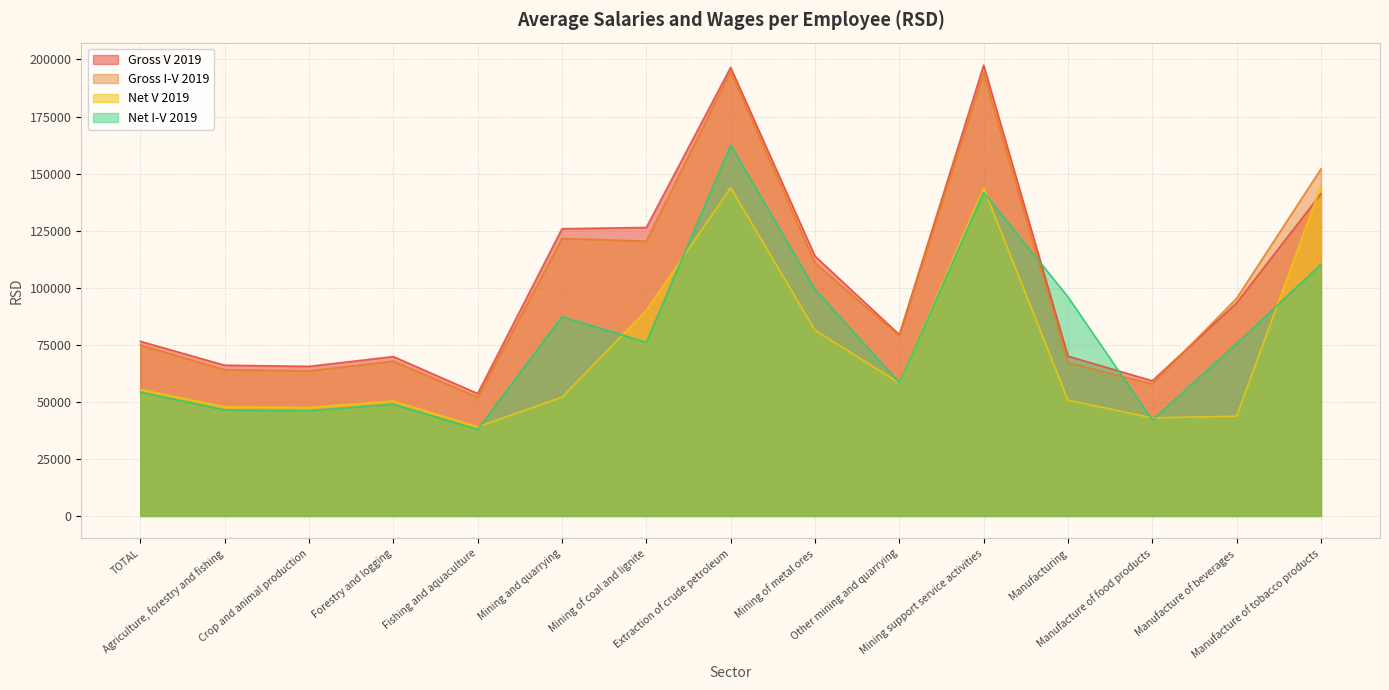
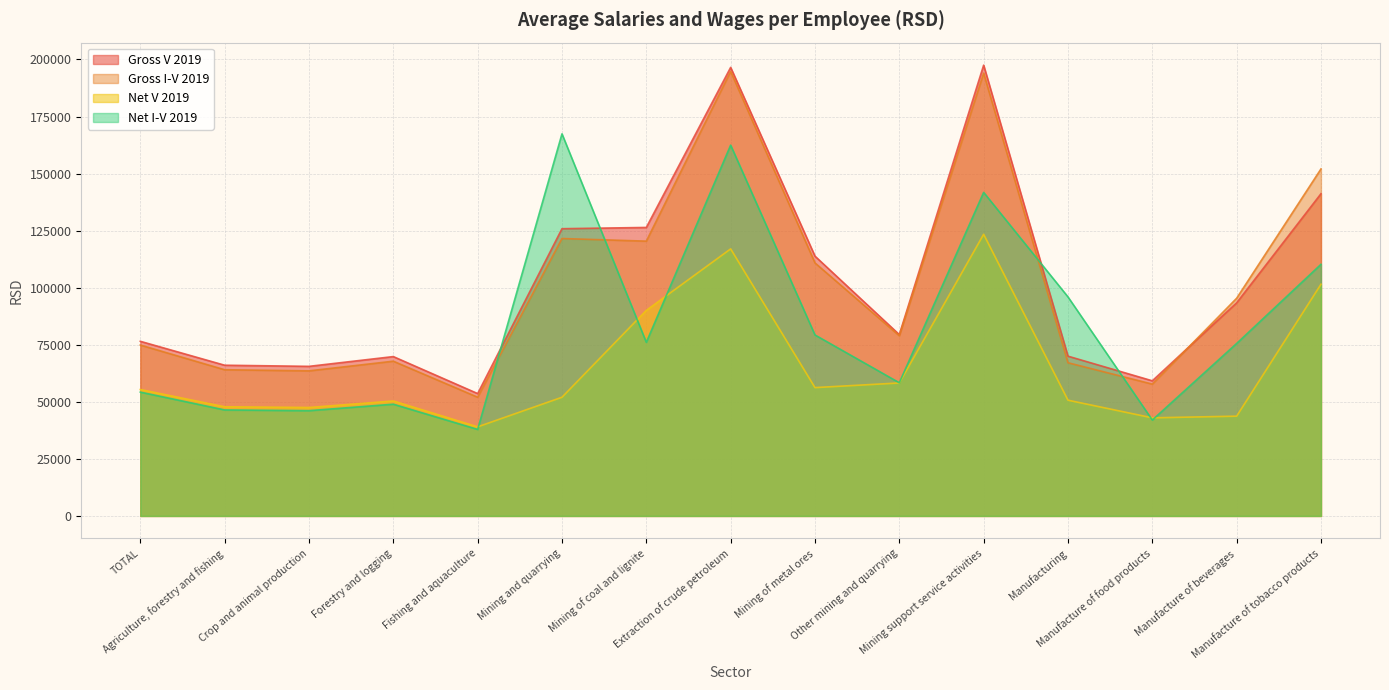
  {
    "Net V 2019": {
      "TOTAL": 55000,
      "Agriculture, forestry and fishing": 48000,
      "Crop and animal production": 48000,
      "Forestry and logging": 50000,
      "Fishing and aquaculture": 39000,
      "Mining and quarrying": 52000,
      "Mining of coal and lignite": 90000,
-     "Extraction of crude petroleum": 144000,
-     "Mining of metal ores": 81000,
-     "Mining support service activities": 144000,
+     "Extraction of crude petroleum": 117000,
+     "Mining of metal ores": 56000,
+     "Mining support service activities": 123000,
      "Manufacturing": 51000,
      "Manufacture of beverages": 44000,
-     "Manufacture of tobacco products": 145000
+     "Manufacture of tobacco products": 102000
    },
    "Net I-V 2019": {
      "TOTAL": 54000,
      "Agriculture, forestry and fishing": 46000,
      "Crop and animal production": 46000,
      "Forestry and logging": 49000,
      "Fishing and aquaculture": 38000,
-     "Mining and quarrying": 87000,
+     "Mining and quarrying": 167000,
      "Mining of coal and lignite": 76000,
      "Extraction of crude petroleum": 162000,
-     "Mining of metal ores": 99000,
+     "Mining of metal ores": 79000,
      "Mining support service activities": 142000,
      "Manufacturing": 96000,
      "Manufacture of beverages": 76000,
      "Manufacture of tobacco products": 110000
    }
  }
